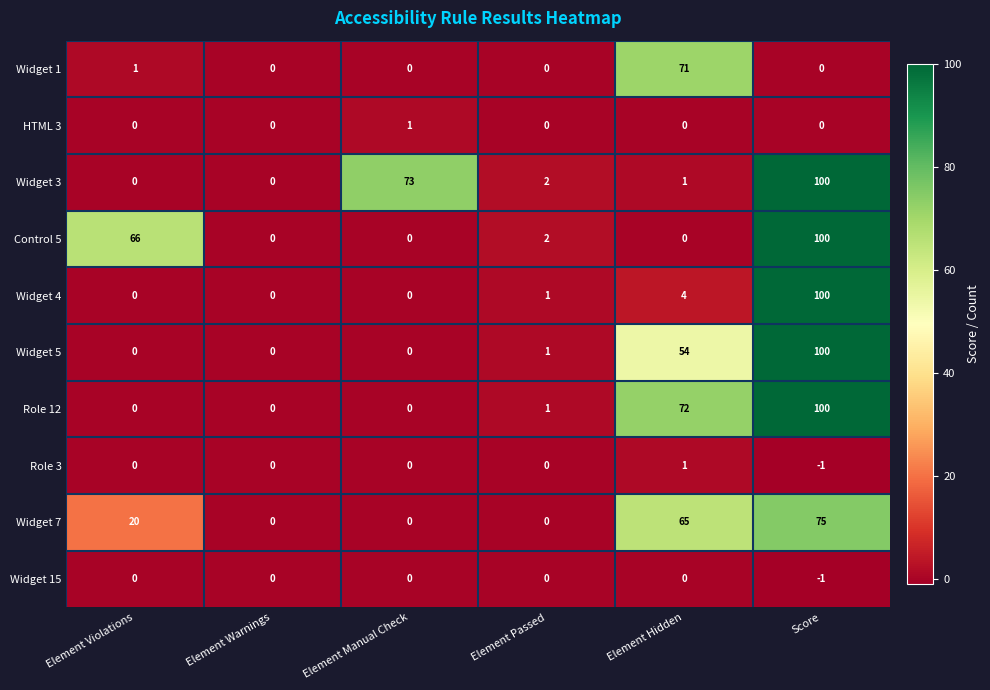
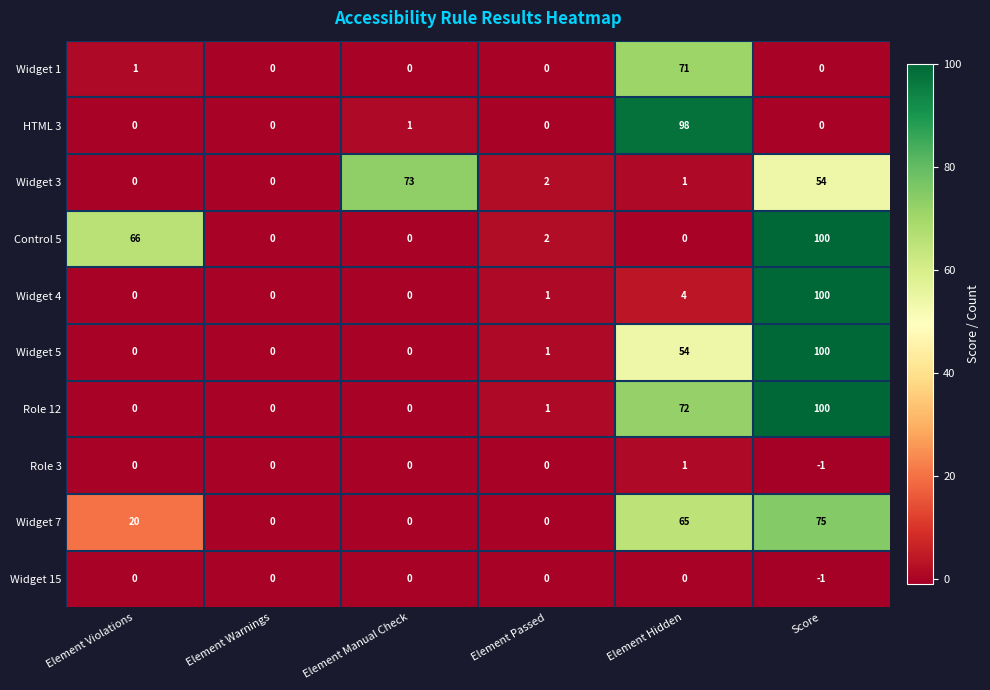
  {
    "Widget 1": {
      "Element Violations": 1,
      "Element Warnings": 0,
      "Element Manual Check": 0,
      "Element Passed": 0,
      "Element Hidden": 71,
      "Score": 0
    },
    "HTML 3": {
      "Element Violations": 0,
      "Element Warnings": 0,
      "Element Manual Check": 1,
      "Element Passed": 0,
-     "Element Hidden": 0,
+     "Element Hidden": 98,
      "Score": 0
    },
    "Widget 3": {
      "Element Violations": 0,
      "Element Warnings": 0,
      "Element Manual Check": 73,
      "Element Passed": 2,
      "Element Hidden": 1,
-     "Score": 100
+     "Score": 54
    },
    "Control 5": {
      "Element Violations": 66,
      "Element Warnings": 0,
      "Element Manual Check": 0,
      "Element Passed": 2,
      "Element Hidden": 0,
      "Score": 100
    },
    "Widget 4": {
      "Element Violations": 0,
      "Element Warnings": 0,
      "Element Manual Check": 0,
      "Element Passed": 1,
      "Element Hidden": 4,
      "Score": 100
    },
    "Widget 5": {
      "Element Violations": 0,
      "Element Warnings": 0,
      "Element Manual Check": 0,
      "Element Passed": 1,
      "Element Hidden": 54,
      "Score": 100
    },
    "Role 12": {
      "Element Violations": 0,
      "Element Warnings": 0,
      "Element Manual Check": 0,
      "Element Passed": 1,
      "Element Hidden": 72,
      "Score": 100
    },
    "Role 3": {
      "Element Violations": 0,
      "Element Warnings": 0,
      "Element Manual Check": 0,
      "Element Passed": 0,
      "Element Hidden": 1,
      "Score": -1
    },
    "Widget 7": {
      "Element Violations": 20,
      "Element Warnings": 0,
      "Element Manual Check": 0,
      "Element Passed": 0,
      "Element Hidden": 65,
      "Score": 75
    },
    "Widget 15": {
      "Element Violations": 0,
      "Element Warnings": 0,
      "Element Manual Check": 0,
      "Element Passed": 0,
      "Element Hidden": 0,
      "Score": -1
    }
  }
